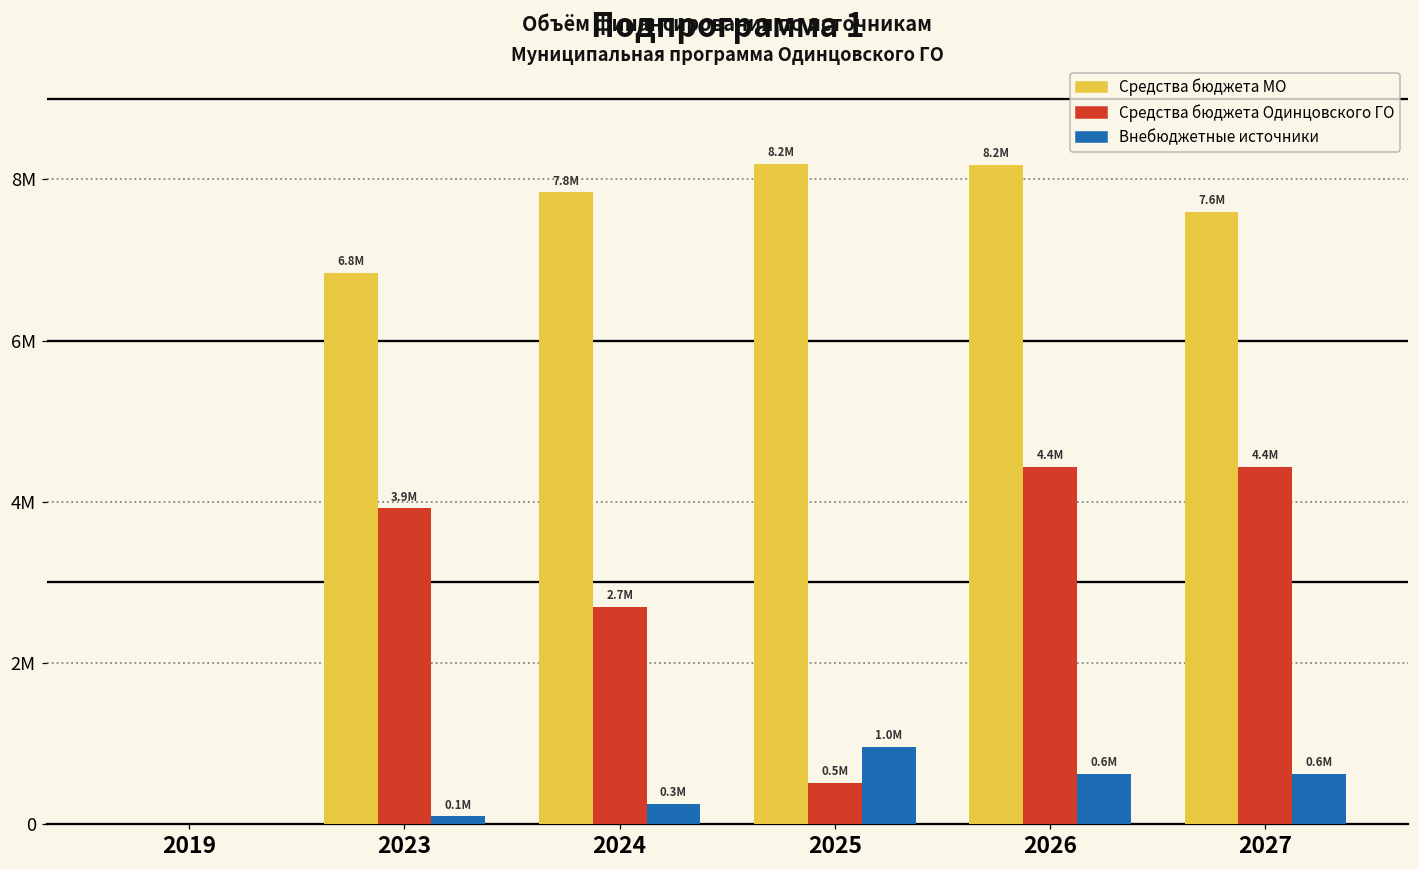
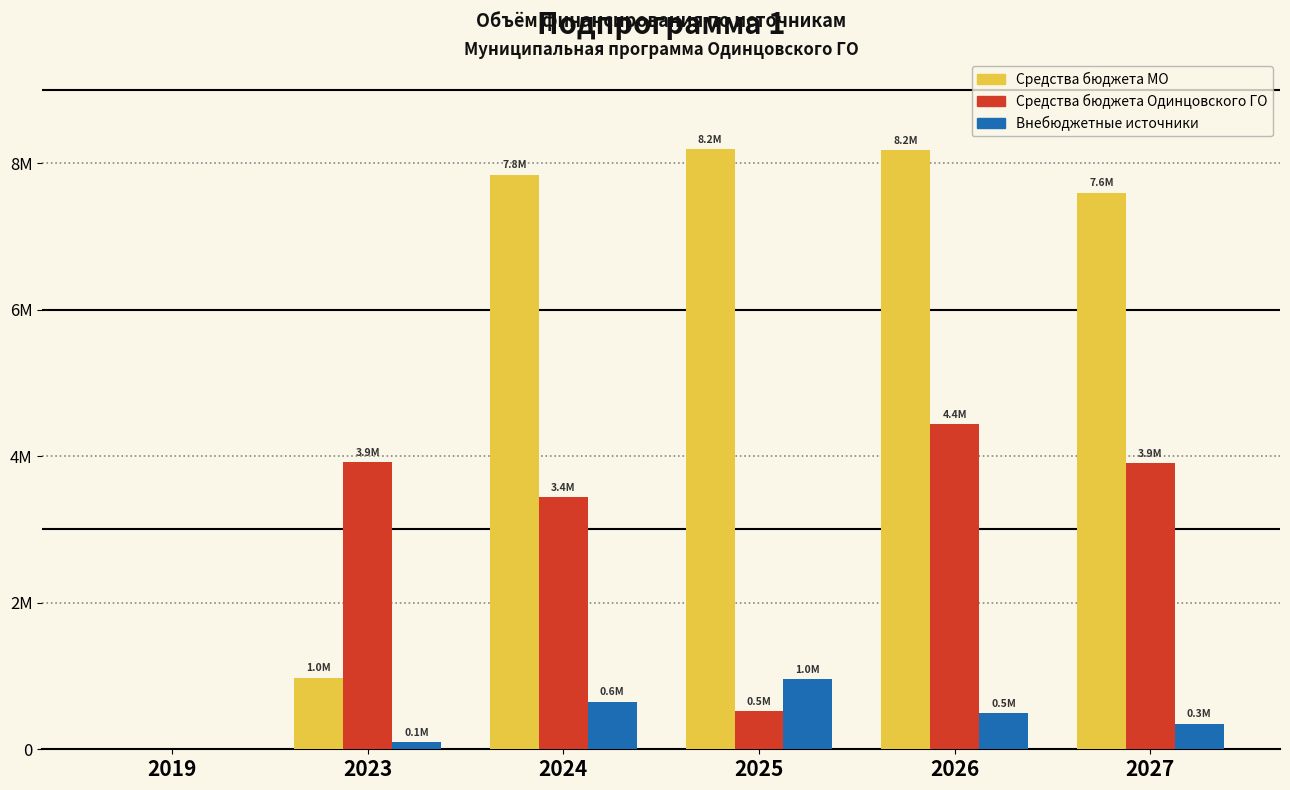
  {
    "Средства бюджета МО": {
-     "2023": "6.8M",
+     "2023": "1.0M",
      "2024": "7.8M",
      "2025": "8.2M",
      "2026": "8.2M",
      "2027": "7.6M"
    },
    "Средства бюджета Одинцовского ГО": {
      "2023": "3.9M",
-     "2024": "2.7M",
+     "2024": "3.4M",
      "2025": "0.5M",
      "2026": "4.4M",
-     "2027": "4.4M"
+     "2027": "3.9M"
    },
    "Внебюджетные источники": {
      "2023": "0.1M",
-     "2024": "0.3M",
+     "2024": "0.6M",
      "2025": "1.0M",
-     "2026": "0.6M",
-     "2027": "0.6M"
+     "2026": "0.5M",
+     "2027": "0.3M"
    }
  }
